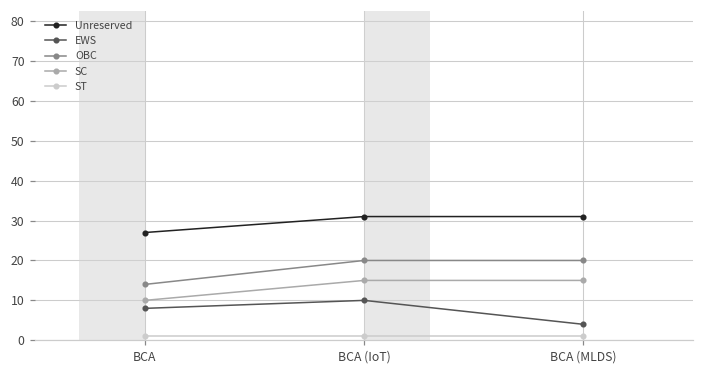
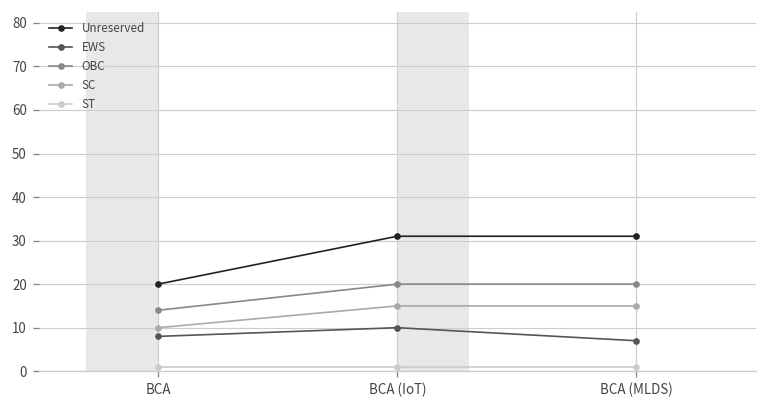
  {
    "Unreserved": {
-     "BCA": 27,
+     "BCA": 20,
      "BCA (IoT)": 31,
      "BCA (MLDS)": 31
    },
    "EWS": {
      "BCA": 8,
      "BCA (IoT)": 10,
-     "BCA (MLDS)": 4
+     "BCA (MLDS)": 7
    }
  }
